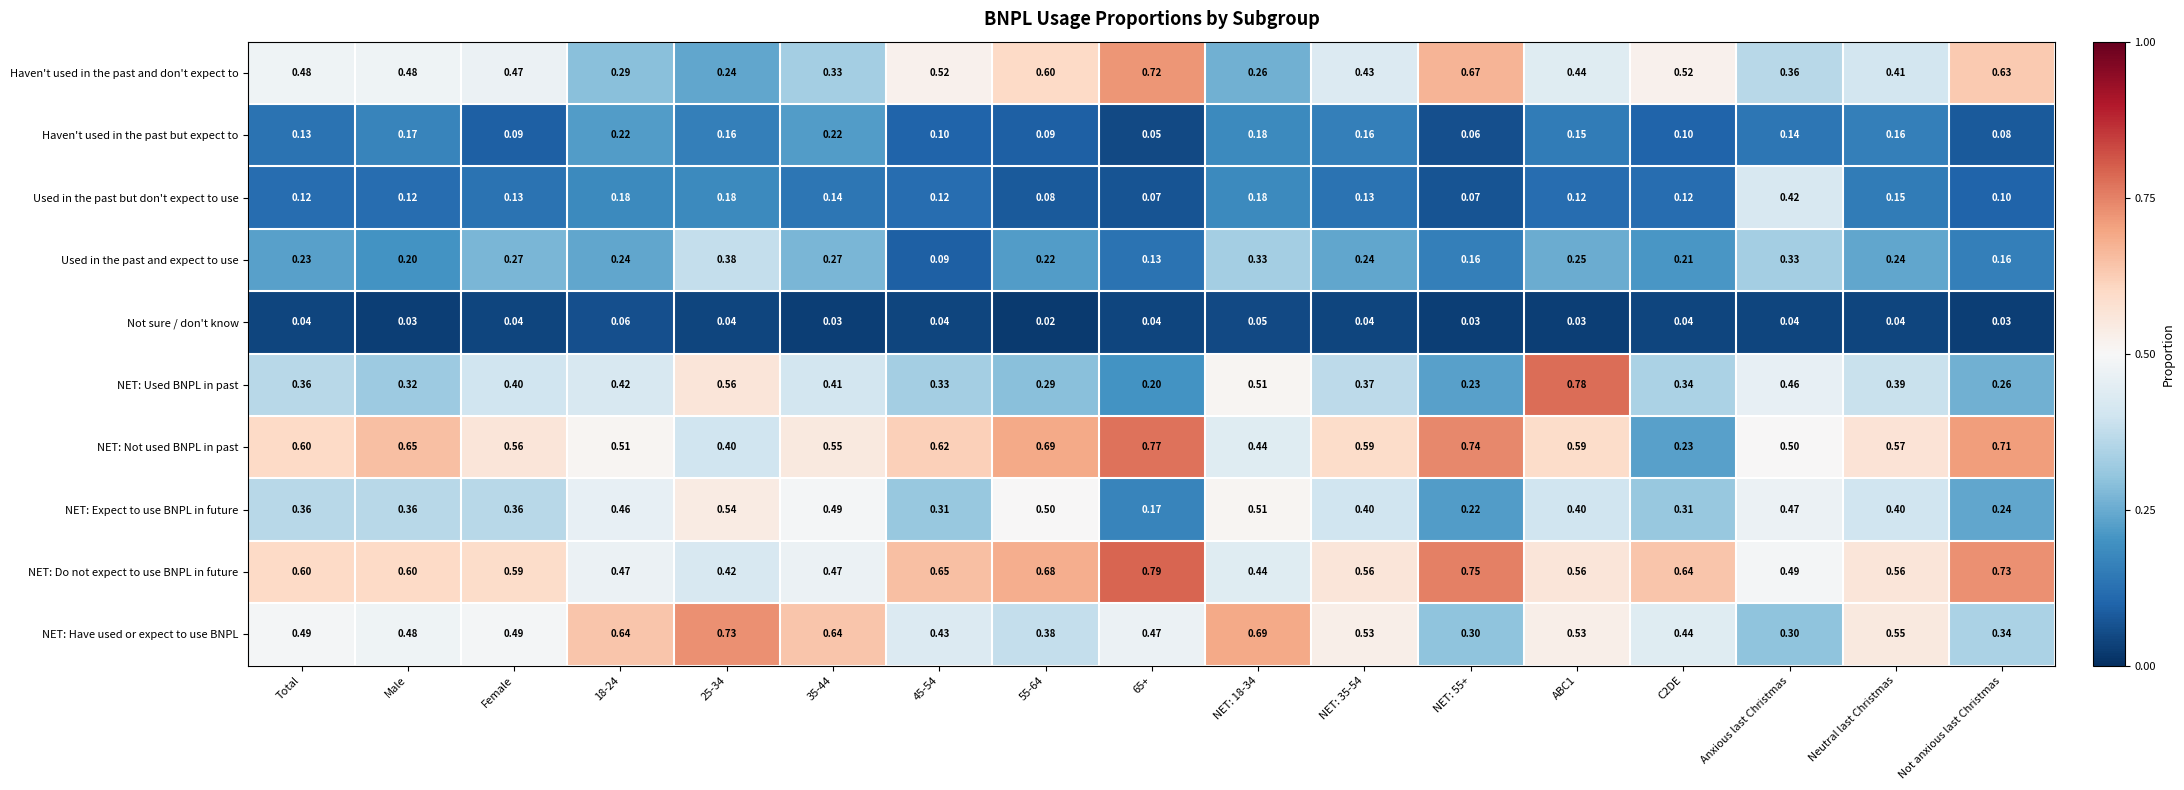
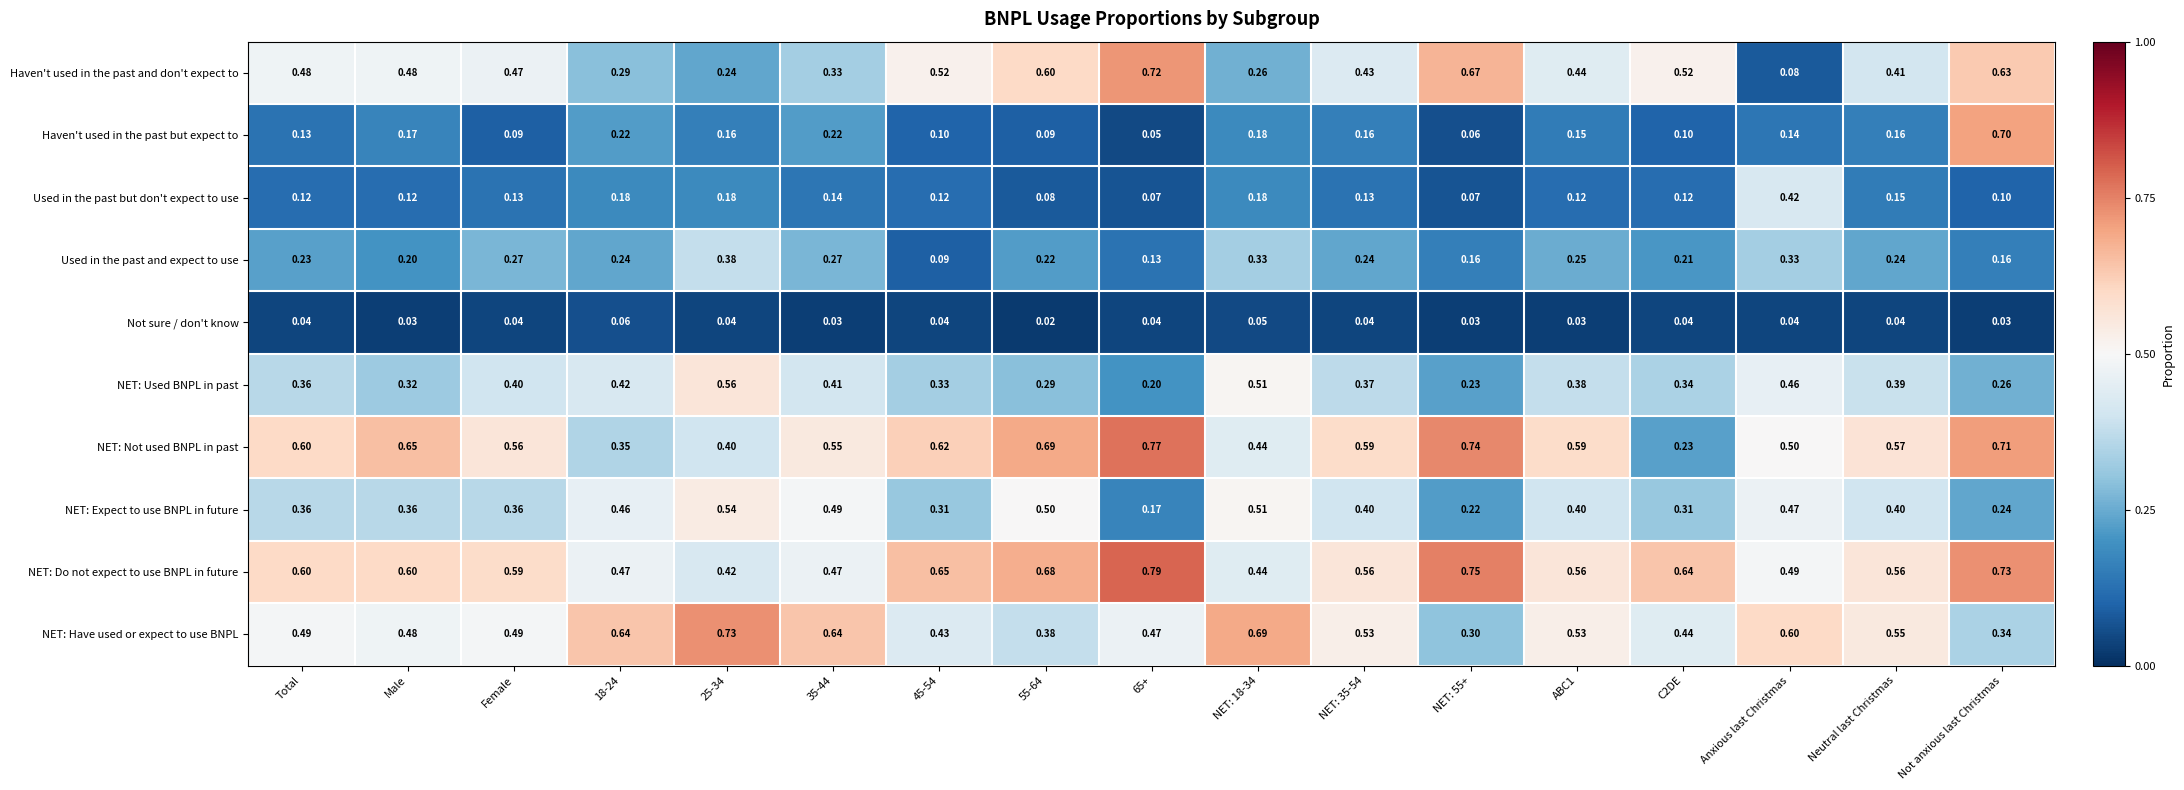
  {
    "Haven't used in the past and don't expect to": {
      "Total": 0.48,
      "Male": 0.48,
      "Female": 0.47,
      "18-24": 0.29,
      "25-34": 0.24,
      "35-44": 0.33,
      "45-54": 0.52,
      "55-64": 0.60,
      "65+": 0.72,
      "NET: 18-34": 0.26,
      "NET: 35-54": 0.43,
      "NET: 55+": 0.67,
      "ABC1": 0.44,
      "C2DE": 0.52,
-     "Anxious last Christmas": 0.36,
+     "Anxious last Christmas": 0.08,
      "Neutral last Christmas": 0.41,
      "Not anxious last Christmas": 0.63
    },
    "Haven't used in the past but expect to": {
      "Total": 0.13,
      "Male": 0.17,
      "Female": 0.09,
      "18-24": 0.22,
      "25-34": 0.16,
      "35-44": 0.22,
      "45-54": 0.10,
      "55-64": 0.09,
      "65+": 0.05,
      "NET: 18-34": 0.18,
      "NET: 35-54": 0.16,
      "NET: 55+": 0.06,
      "ABC1": 0.15,
      "C2DE": 0.10,
      "Anxious last Christmas": 0.14,
      "Neutral last Christmas": 0.16,
-     "Not anxious last Christmas": 0.08
+     "Not anxious last Christmas": 0.70
    },
    "Used in the past but don't expect to use": {
      "Total": 0.12,
      "Male": 0.12,
      "Female": 0.13,
      "18-24": 0.18,
      "25-34": 0.18,
      "35-44": 0.14,
      "45-54": 0.12,
      "55-64": 0.08,
      "65+": 0.07,
      "NET: 18-34": 0.18,
      "NET: 35-54": 0.13,
      "NET: 55+": 0.07,
      "ABC1": 0.12,
      "C2DE": 0.12,
      "Anxious last Christmas": 0.42,
      "Neutral last Christmas": 0.15,
      "Not anxious last Christmas": 0.10
    },
    "Used in the past and expect to use": {
      "Total": 0.23,
      "Male": 0.20,
      "Female": 0.27,
      "18-24": 0.24,
      "25-34": 0.38,
      "35-44": 0.27,
      "45-54": 0.09,
      "55-64": 0.22,
      "65+": 0.13,
      "NET: 18-34": 0.33,
      "NET: 35-54": 0.24,
      "NET: 55+": 0.16,
      "ABC1": 0.25,
      "C2DE": 0.21,
      "Anxious last Christmas": 0.33,
      "Neutral last Christmas": 0.24,
      "Not anxious last Christmas": 0.16
    },
    "Not sure / don't know": {
      "Total": 0.04,
      "Male": 0.03,
      "Female": 0.04,
      "18-24": 0.06,
      "25-34": 0.04,
      "35-44": 0.03,
      "45-54": 0.04,
      "55-64": 0.02,
      "65+": 0.04,
      "NET: 18-34": 0.05,
      "NET: 35-54": 0.04,
      "NET: 55+": 0.03,
      "ABC1": 0.03,
      "C2DE": 0.04,
      "Anxious last Christmas": 0.04,
      "Neutral last Christmas": 0.04,
      "Not anxious last Christmas": 0.03
    },
    "NET: Used BNPL in past": {
      "Total": 0.36,
      "Male": 0.32,
      "Female": 0.40,
      "18-24": 0.42,
      "25-34": 0.56,
      "35-44": 0.41,
      "45-54": 0.33,
      "55-64": 0.29,
      "65+": 0.20,
      "NET: 18-34": 0.51,
      "NET: 35-54": 0.37,
      "NET: 55+": 0.23,
-     "ABC1": 0.78,
+     "ABC1": 0.38,
      "C2DE": 0.34,
      "Anxious last Christmas": 0.46,
      "Neutral last Christmas": 0.39,
      "Not anxious last Christmas": 0.26
    },
    "NET: Not used BNPL in past": {
      "Total": 0.60,
      "Male": 0.65,
      "Female": 0.56,
-     "18-24": 0.51,
+     "18-24": 0.35,
      "25-34": 0.40,
      "35-44": 0.55,
      "45-54": 0.62,
      "55-64": 0.69,
      "65+": 0.77,
      "NET: 18-34": 0.44,
      "NET: 35-54": 0.59,
      "NET: 55+": 0.74,
      "ABC1": 0.59,
      "C2DE": 0.23,
      "Anxious last Christmas": 0.50,
      "Neutral last Christmas": 0.57,
      "Not anxious last Christmas": 0.71
    },
    "NET: Expect to use BNPL in future": {
      "Total": 0.36,
      "Male": 0.36,
      "Female": 0.36,
      "18-24": 0.46,
      "25-34": 0.54,
      "35-44": 0.49,
      "45-54": 0.31,
      "55-64": 0.50,
      "65+": 0.17,
      "NET: 18-34": 0.51,
      "NET: 35-54": 0.40,
      "NET: 55+": 0.22,
      "ABC1": 0.40,
      "C2DE": 0.31,
      "Anxious last Christmas": 0.47,
      "Neutral last Christmas": 0.40,
      "Not anxious last Christmas": 0.24
    },
    "NET: Do not expect to use BNPL in future": {
      "Total": 0.60,
      "Male": 0.60,
      "Female": 0.59,
      "18-24": 0.47,
      "25-34": 0.42,
      "35-44": 0.47,
      "45-54": 0.65,
      "55-64": 0.68,
      "65+": 0.79,
      "NET: 18-34": 0.44,
      "NET: 35-54": 0.56,
      "NET: 55+": 0.75,
      "ABC1": 0.56,
      "C2DE": 0.64,
      "Anxious last Christmas": 0.49,
      "Neutral last Christmas": 0.56,
      "Not anxious last Christmas": 0.73
    },
    "NET: Have used or expect to use BNPL": {
      "Total": 0.49,
      "Male": 0.48,
      "Female": 0.49,
      "18-24": 0.64,
      "25-34": 0.73,
      "35-44": 0.64,
      "45-54": 0.43,
      "55-64": 0.38,
      "65+": 0.47,
      "NET: 18-34": 0.69,
      "NET: 35-54": 0.53,
      "NET: 55+": 0.30,
      "ABC1": 0.53,
      "C2DE": 0.44,
-     "Anxious last Christmas": 0.30,
+     "Anxious last Christmas": 0.60,
      "Neutral last Christmas": 0.55,
      "Not anxious last Christmas": 0.34
    }
  }
